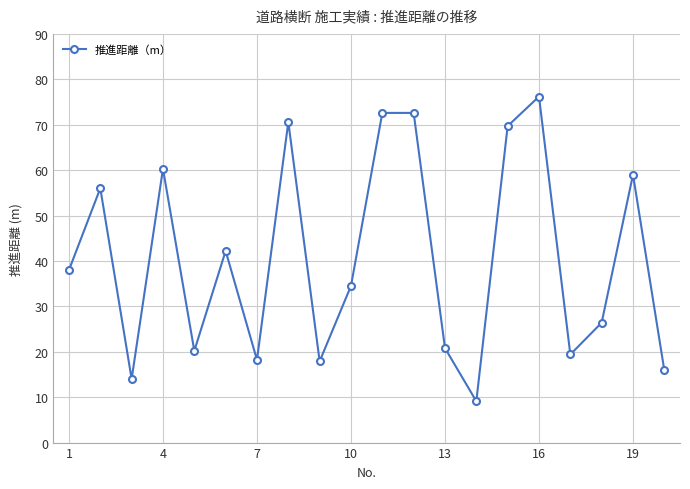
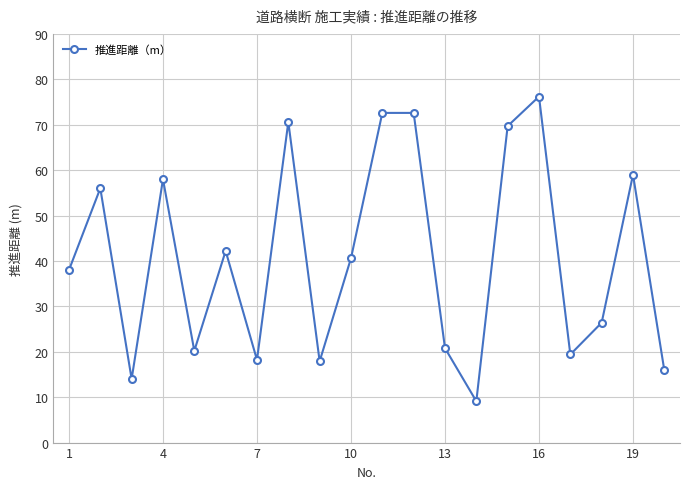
  {
    "1": 38,
-   "4": 60,
+   "4": 58,
    "7": 18,
-   "10": 35,
+   "10": 41,
    "13": 21,
    "16": 76,
    "19": 59
  }
